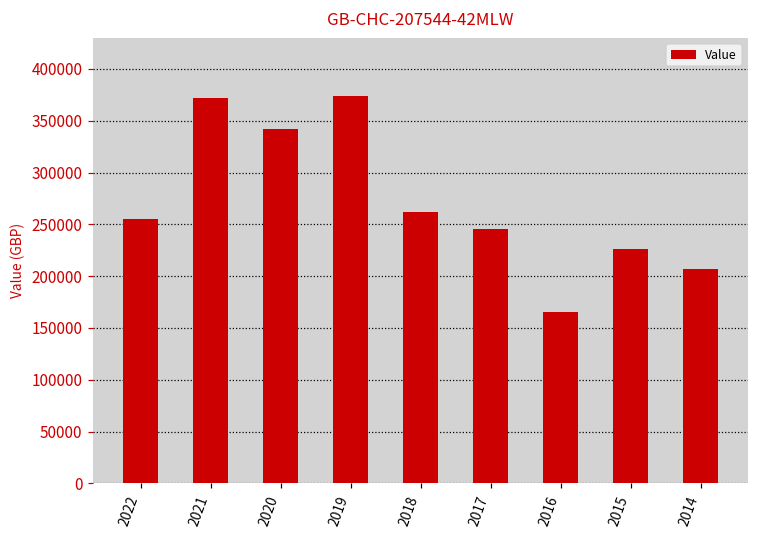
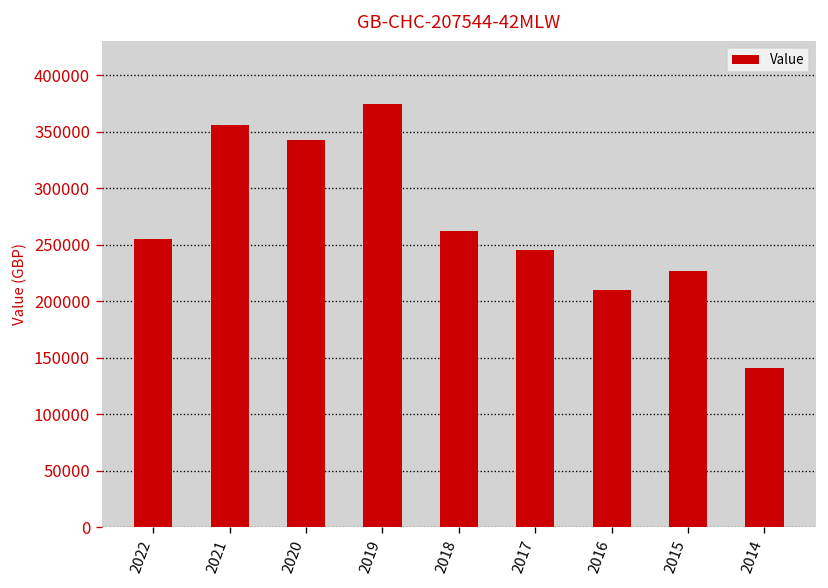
  {
    "2022": 260000,
-   "2021": 370000,
+   "2021": 360000,
    "2020": 340000,
    "2019": 370000,
    "2018": 260000,
    "2017": 250000,
-   "2016": 160000,
+   "2016": 210000,
    "2015": 230000,
-   "2014": 210000
+   "2014": 140000
  }
